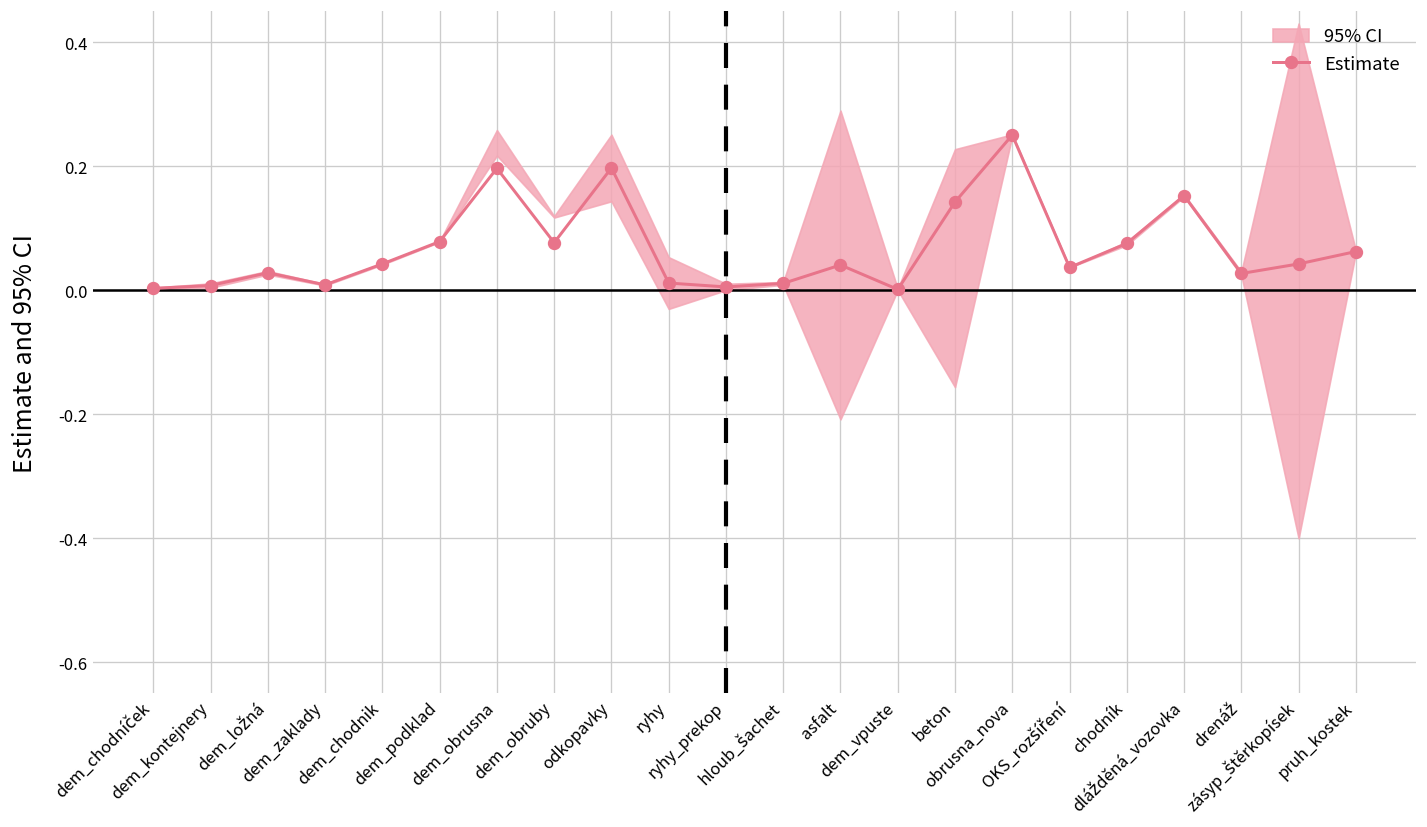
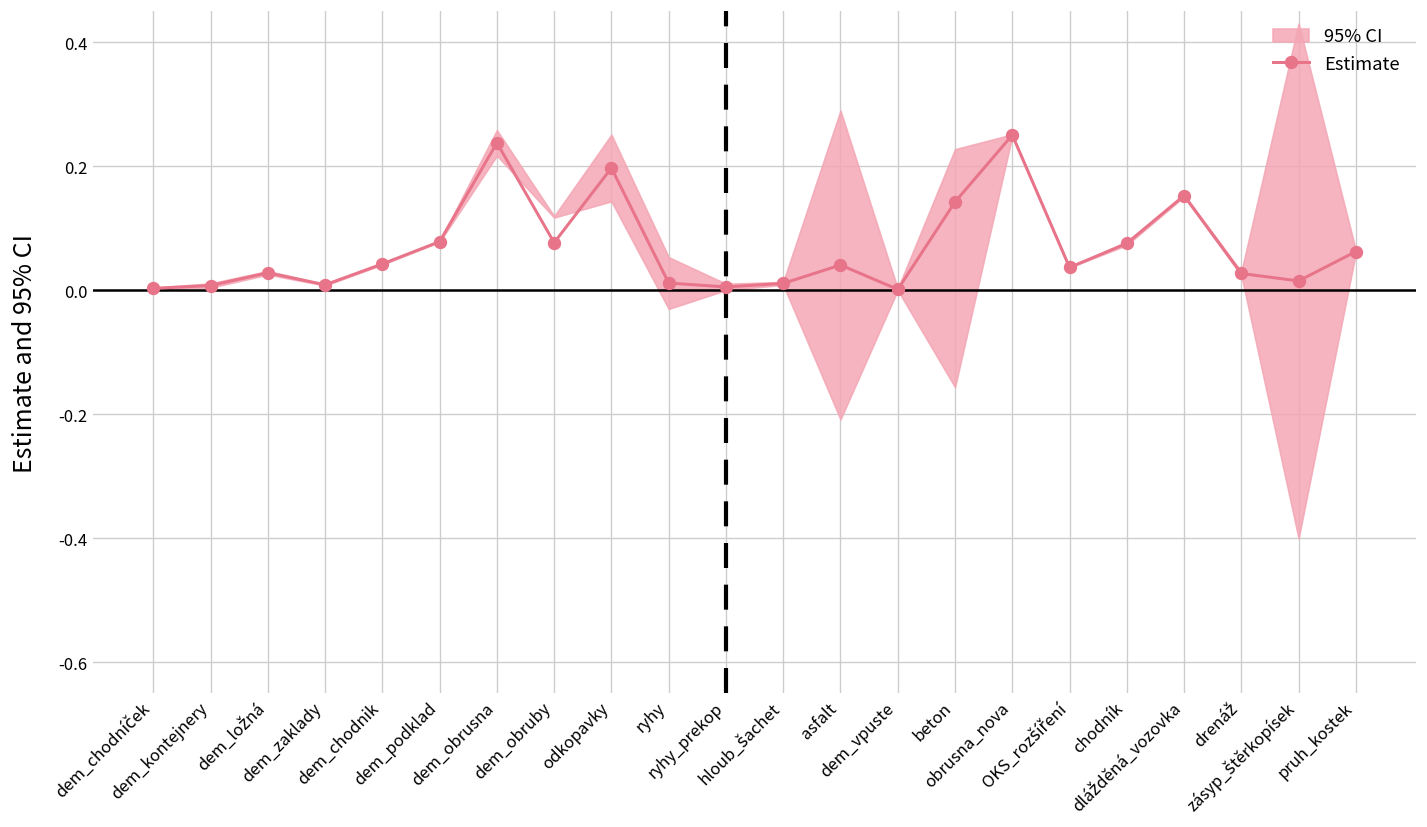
  {
    "Estimate": {
-     "dem_obrusna": 0.20,
+     "dem_obrusna": 0.24,
      "dem_obruby": 0.08,
      "odkopavky": 0.20,
      "ryhy": 0.01,
      "ryhy_prekop": 0.01,
      "asfalt": 0.04,
      "beton": 0.14,
-     "zásyp_štěrkopísek": 0.04
+     "zásyp_štěrkopísek": 0.01
    },
    "95% CI": {
      "ryhy_prekop": 0.01
    }
  }
